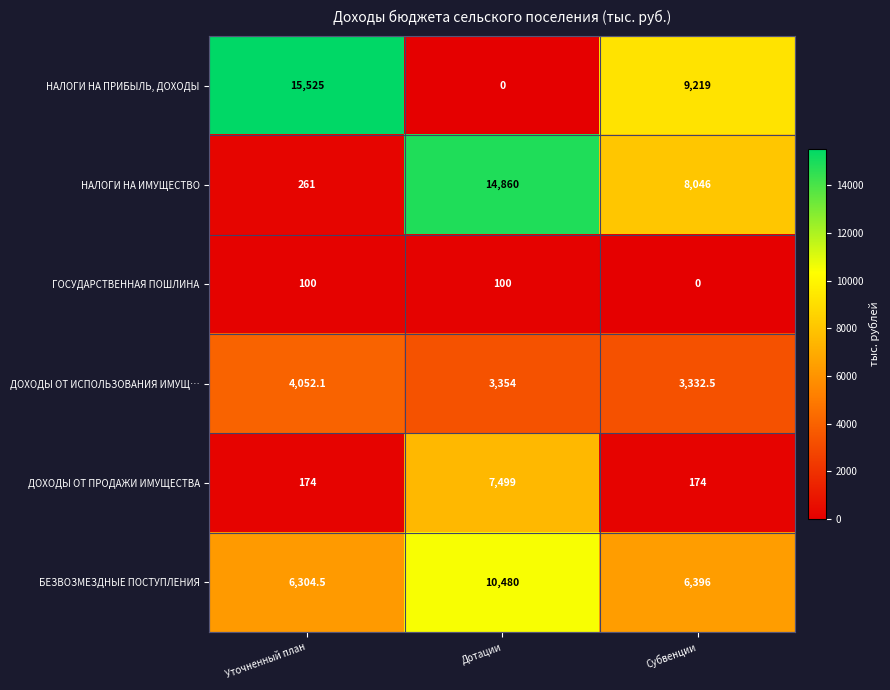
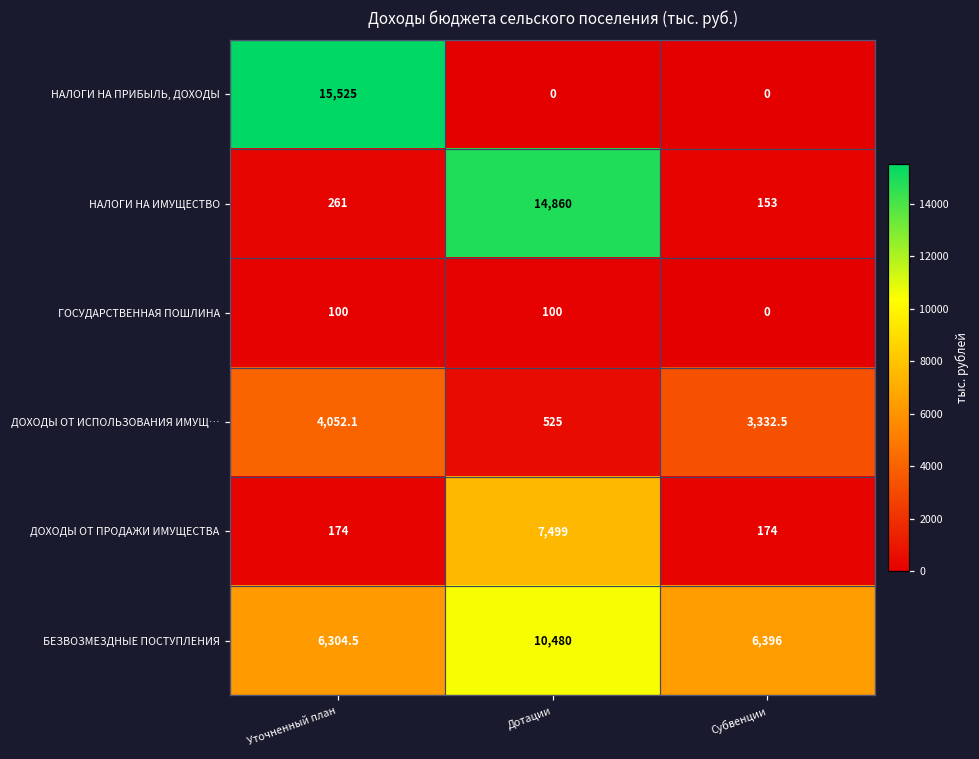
  {
    "НАЛОГИ НА ПРИБЫЛЬ, ДОХОДЫ": {
      "Уточненный план": "15,525",
      "Дотации": "0",
-     "Субвенции": "9,219"
+     "Субвенции": "0"
    },
    "НАЛОГИ НА ИМУЩЕСТВО": {
      "Уточненный план": "261",
      "Дотации": "14,860",
-     "Субвенции": "8,046"
+     "Субвенции": "153"
    },
    "ГОСУДАРСТВЕННАЯ ПОШЛИНА": {
      "Уточненный план": "100",
      "Дотации": "100",
      "Субвенции": "0"
    },
    "ДОХОДЫ ОТ ИСПОЛЬЗОВАНИЯ ИМУЩ…": {
      "Уточненный план": "4,052.1",
-     "Дотации": "3,354",
+     "Дотации": "525",
      "Субвенции": "3,332.5"
    },
    "ДОХОДЫ ОТ ПРОДАЖИ ИМУЩЕСТВА": {
      "Уточненный план": "174",
      "Дотации": "7,499",
      "Субвенции": "174"
    },
    "БЕЗВОЗМЕЗДНЫЕ ПОСТУПЛЕНИЯ": {
      "Уточненный план": "6,304.5",
      "Дотации": "10,480",
      "Субвенции": "6,396"
    }
  }
